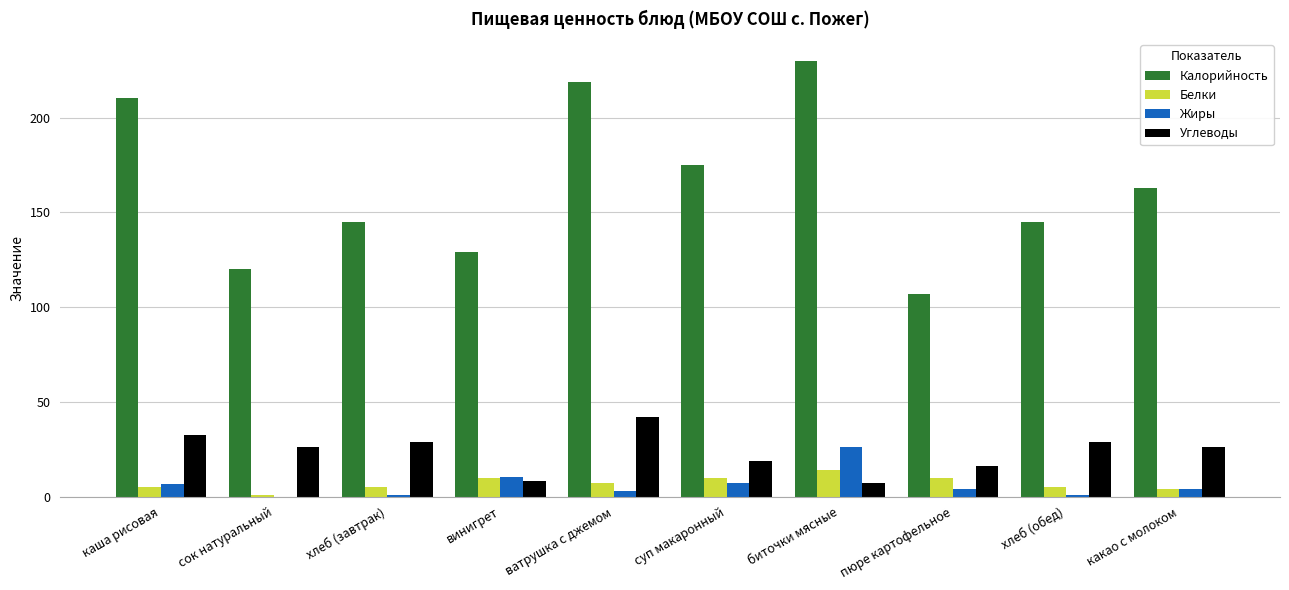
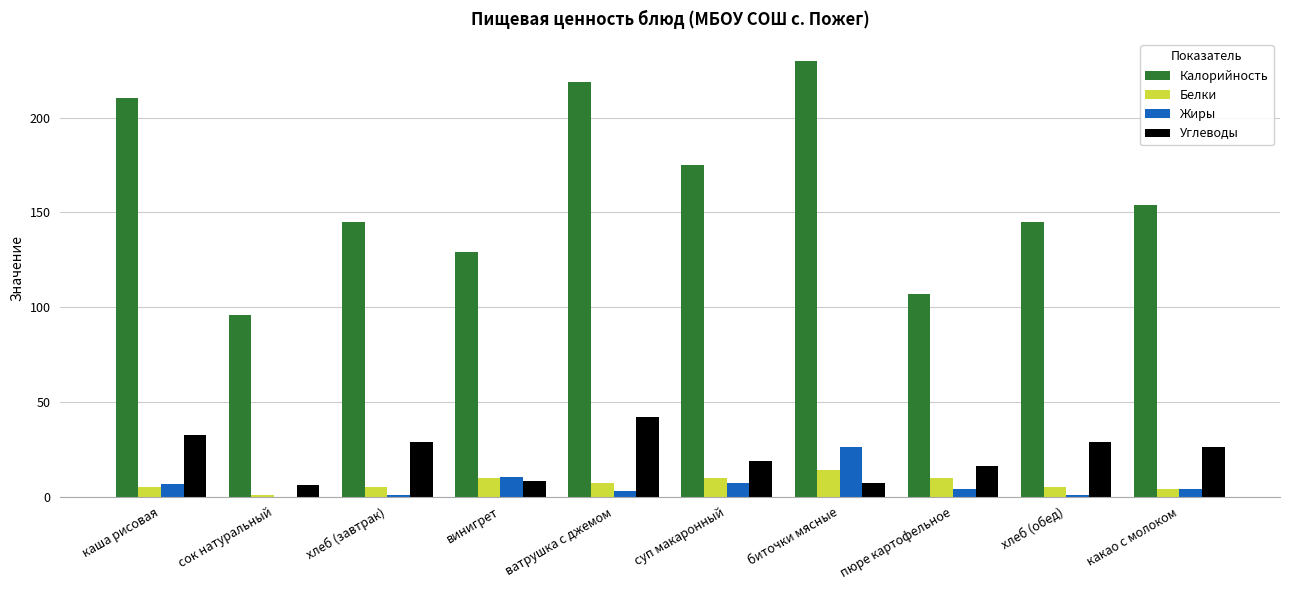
  {
    "Калорийность": {
      "каша рисовая": 210,
-     "сок натуральный": 120,
+     "сок натуральный": 96,
      "хлеб (завтрак)": 145,
      "винигрет": 129,
      "ватрушка с джемом": 219,
      "суп макаронный": 175,
      "биточки мясные": 230,
      "пюре картофельное": 107,
      "хлеб (обед)": 145,
-     "какао с молоком": 163
+     "какао с молоком": 154
    },
    "Белки": {
      "каша рисовая": 5,
      "хлеб (завтрак)": 5,
      "винигрет": 10,
      "ватрушка с джемом": 7,
      "суп макаронный": 10,
      "биточки мясные": 14,
      "пюре картофельное": 10,
      "хлеб (обед)": 5,
      "какао с молоком": 4
    },
    "Жиры": {
      "каша рисовая": 7,
      "сок натуральный": 0,
      "винигрет": 10,
      "ватрушка с джемом": 3,
      "суп макаронный": 7,
      "биточки мясные": 26,
      "пюре картофельное": 4,
      "какао с молоком": 4
    },
    "Углеводы": {
      "каша рисовая": 33,
-     "сок натуральный": 26,
+     "сок натуральный": 6,
      "хлеб (завтрак)": 29,
      "винигрет": 8,
      "ватрушка с джемом": 42,
      "суп макаронный": 19,
      "биточки мясные": 7,
      "пюре картофельное": 16,
      "хлеб (обед)": 29,
      "какао с молоком": 26
    }
  }
